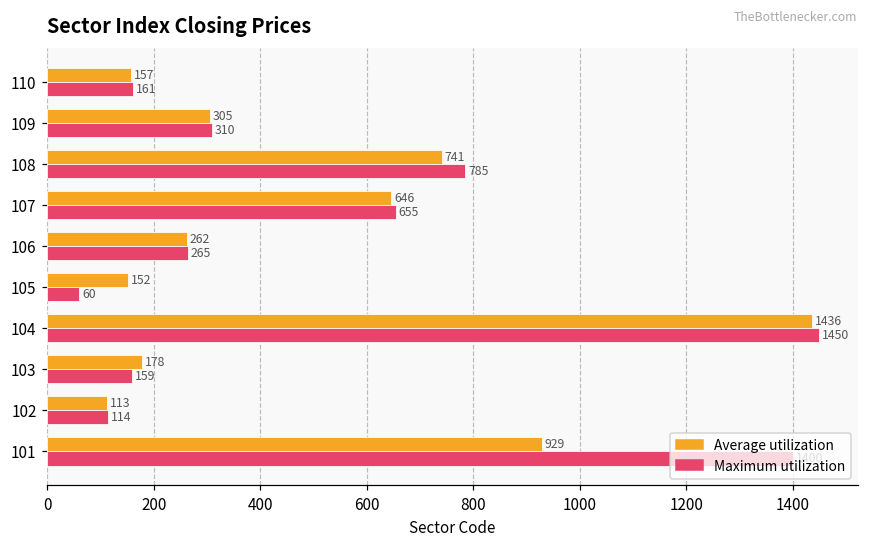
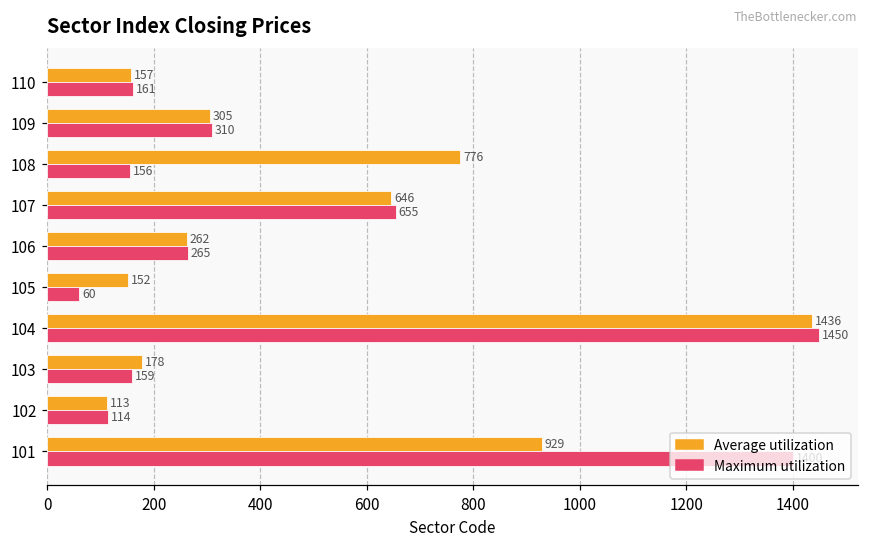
  {
    "Average utilization": {
      "110": 157,
      "109": 305,
-     "108": 741,
+     "108": 776,
      "107": 646,
      "106": 262,
      "105": 152,
      "104": 1436,
      "103": 178,
      "102": 113,
      "101": 929
    },
    "Maximum utilization": {
      "110": 161,
      "109": 310,
-     "108": 785,
+     "108": 156,
      "107": 655,
      "106": 265,
      "105": 60,
      "104": 1450,
      "103": 159,
      "102": 114
    }
  }
